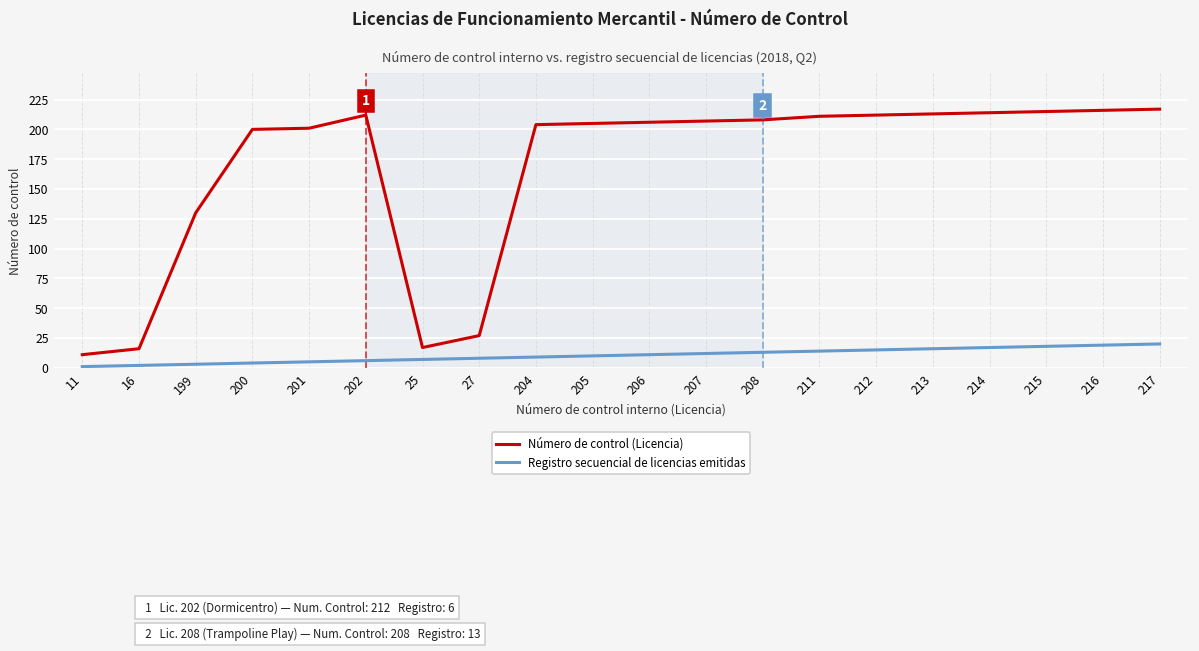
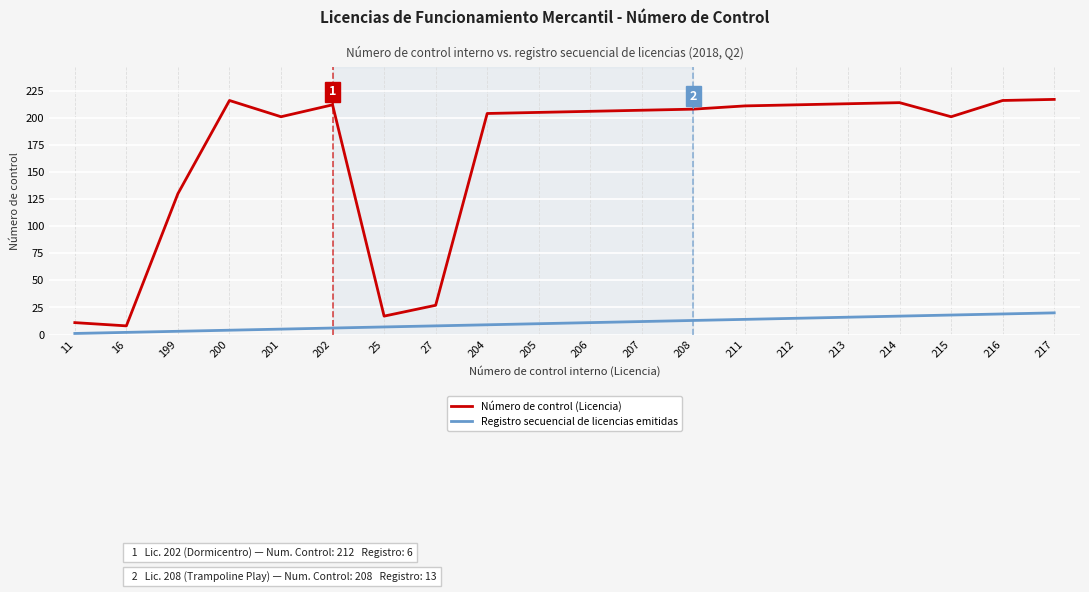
  {
    "Número de control (Licencia)": {
      "11": 11,
-     "16": 16,
+     "16": 8,
      "199": 130,
-     "200": 200,
+     "200": 216,
      "201": 201,
      "25": 17,
      "27": 27,
      "204": 204,
      "205": 205,
      "206": 206,
      "207": 207,
      "211": 211,
      "212": 212,
      "213": 213,
      "214": 214,
-     "215": 215,
+     "215": 201,
      "216": 216,
      "217": 217
    },
    "Registro secuencial de licencias emitidas": {
      "11": 1,
      "16": 2,
      "199": 3,
      "200": 4,
      "201": 5,
      "202": 6,
      "25": 7,
      "27": 8,
      "204": 9,
      "205": 10,
      "206": 11,
      "207": 12,
      "208": 13,
      "211": 14,
      "212": 15,
      "213": 16,
      "214": 17,
      "215": 18,
      "216": 19,
      "217": 20
    }
  }
